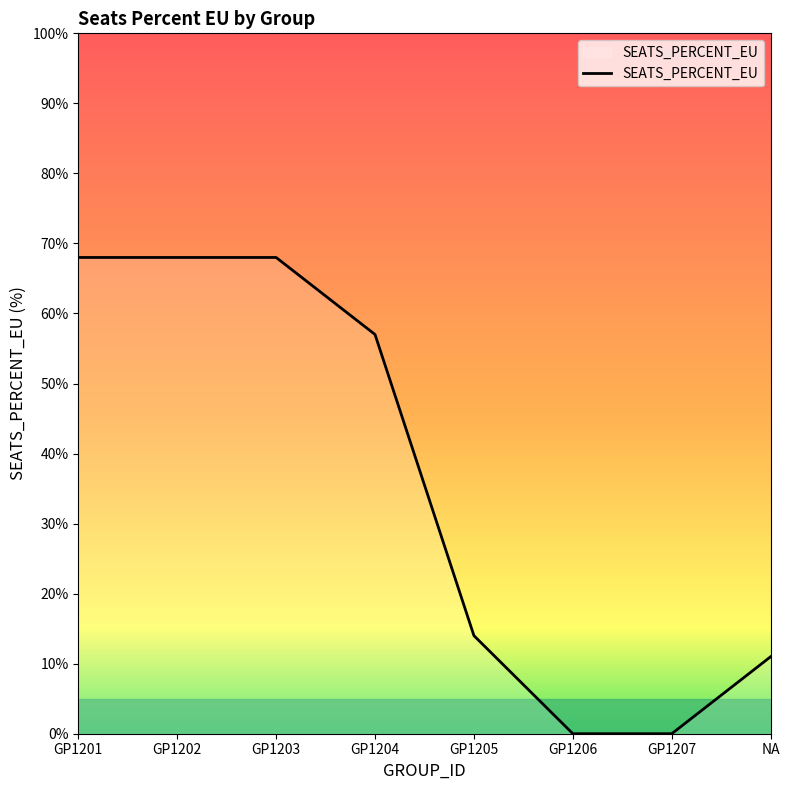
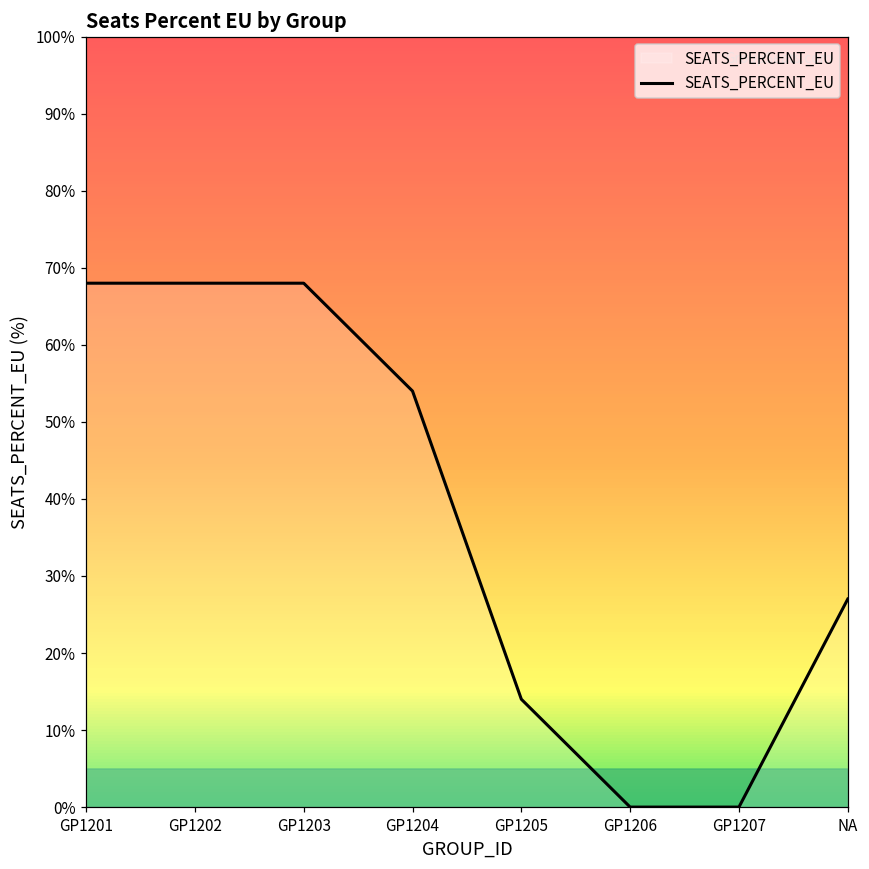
  {
    "GP1201": "68%",
    "GP1202": "68%",
    "GP1203": "68%",
-   "GP1204": "57%",
+   "GP1204": "54%",
    "GP1205": "14%",
-   "NA": "11%"
+   "NA": "27%"
  }
